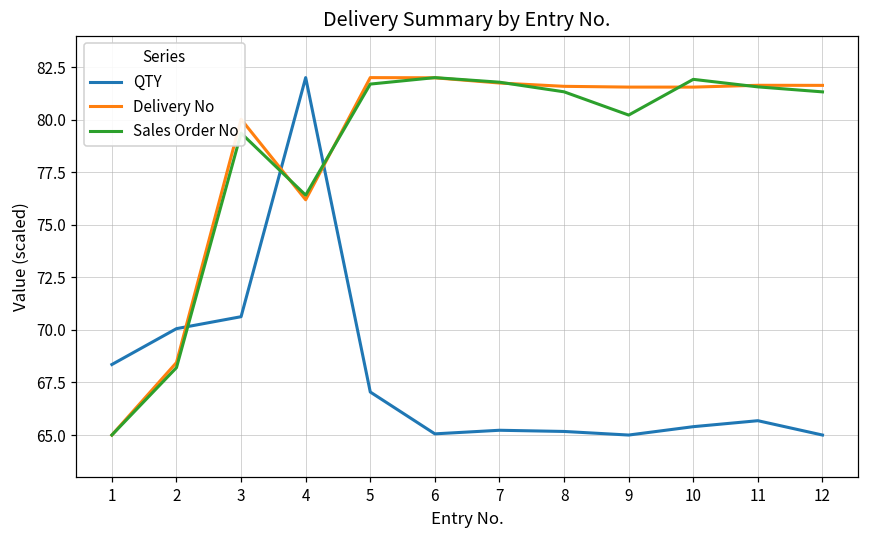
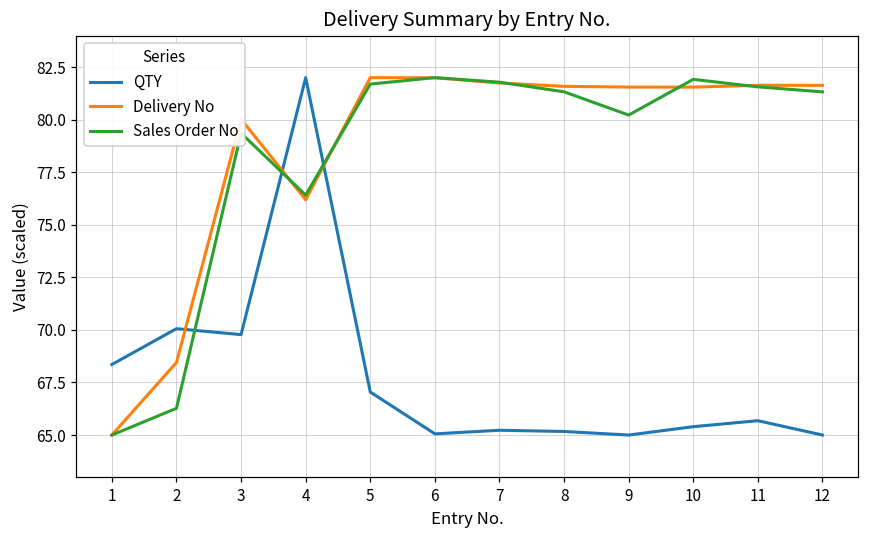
  {
    "QTY": {
      "1": 68.4,
      "2": 70.1,
-     "3": 70.6,
+     "3": 69.8,
      "4": 82.0,
      "5": 67.0,
      "6": 65.1,
      "7": 65.2,
      "8": 65.2,
      "9": 65.0,
      "10": 65.4,
      "11": 65.7,
      "12": 65.0
    },
    "Delivery No": {
      "2": 68.4,
      "4": 76.2,
      "5": 82.0,
      "8": 81.6,
      "9": 81.5,
      "10": 81.5,
      "12": 81.6
    },
    "Sales Order No": {
-     "2": 68.2,
+     "2": 66.3,
      "4": 76.4,
      "5": 81.7,
      "8": 81.3,
      "9": 80.2,
      "10": 81.9,
      "12": 81.3
    }
  }
